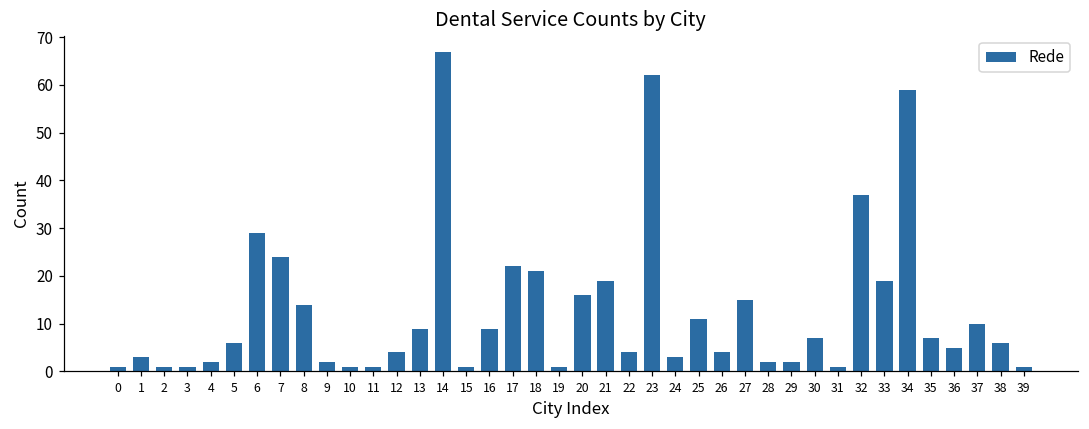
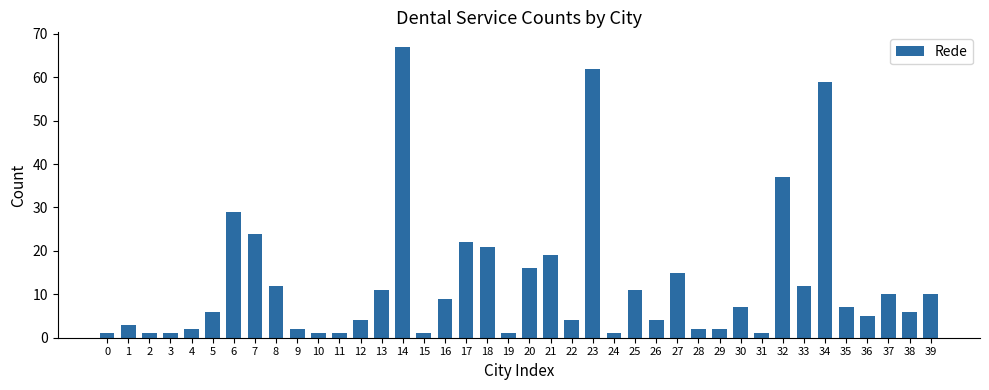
  {
    "0": 1,
    "1": 3,
    "2": 1,
    "3": 1,
    "4": 2,
    "5": 6,
    "6": 29,
    "7": 24,
-   "8": 14,
+   "8": 12,
    "9": 2,
    "10": 1,
    "11": 1,
    "12": 4,
-   "13": 9,
+   "13": 11,
    "14": 67,
    "15": 1,
    "16": 9,
    "17": 22,
    "18": 21,
    "19": 1,
    "20": 16,
    "21": 19,
    "22": 4,
    "23": 62,
-   "24": 3,
+   "24": 1,
    "25": 11,
    "26": 4,
    "27": 15,
    "28": 2,
    "29": 2,
    "30": 7,
    "31": 1,
    "32": 37,
-   "33": 19,
+   "33": 12,
    "34": 59,
    "35": 7,
    "36": 5,
    "37": 10,
    "38": 6,
-   "39": 1
+   "39": 10
  }
